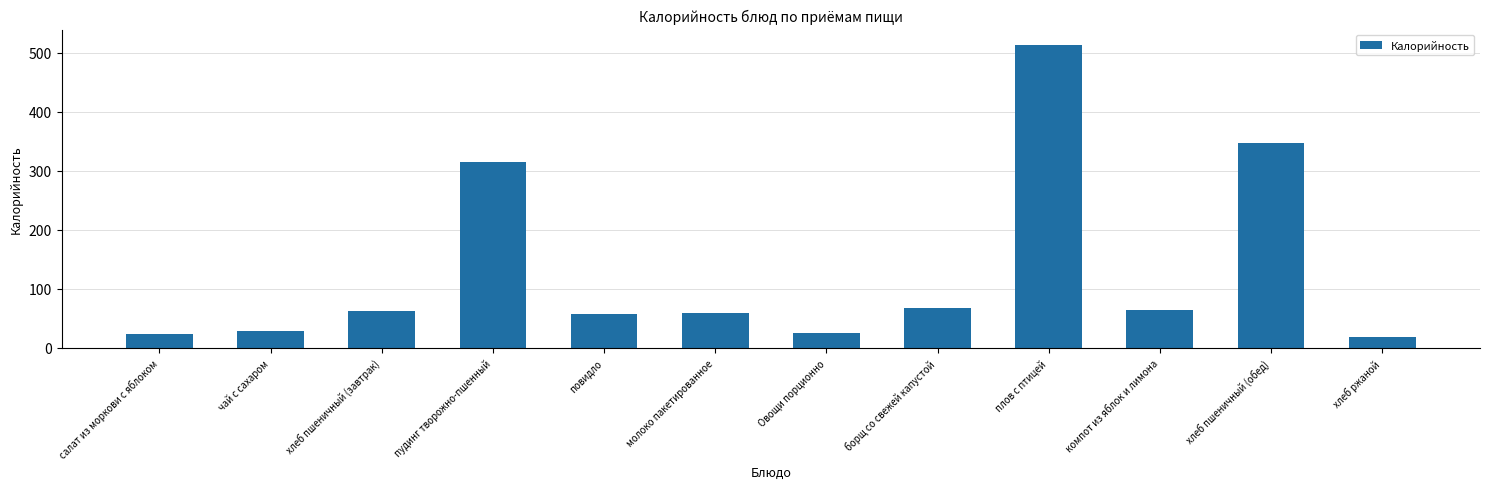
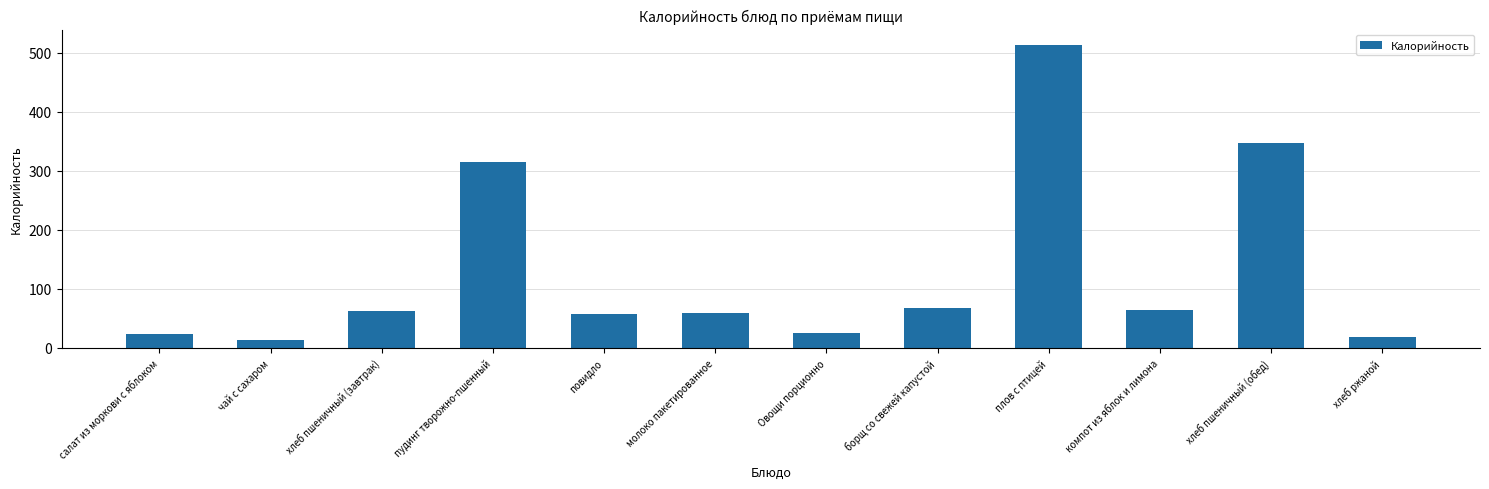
  {
    "салат из моркови с яблоком": 20,
-   "чай с сахаром": 30,
+   "чай с сахаром": 10,
    "хлеб пшеничный (завтрак)": 60,
    "пудинг творожно-пшенный": 320,
    "повидло": 60,
    "молоко пакетированное": 60,
    "Овощи порционно": 30,
    "борщ со свежей капустой": 70,
    "плов с птицей": 510,
    "компот из яблок и лимона": 70,
    "хлеб пшеничный (обед)": 350,
    "хлеб ржаной": 20
  }
